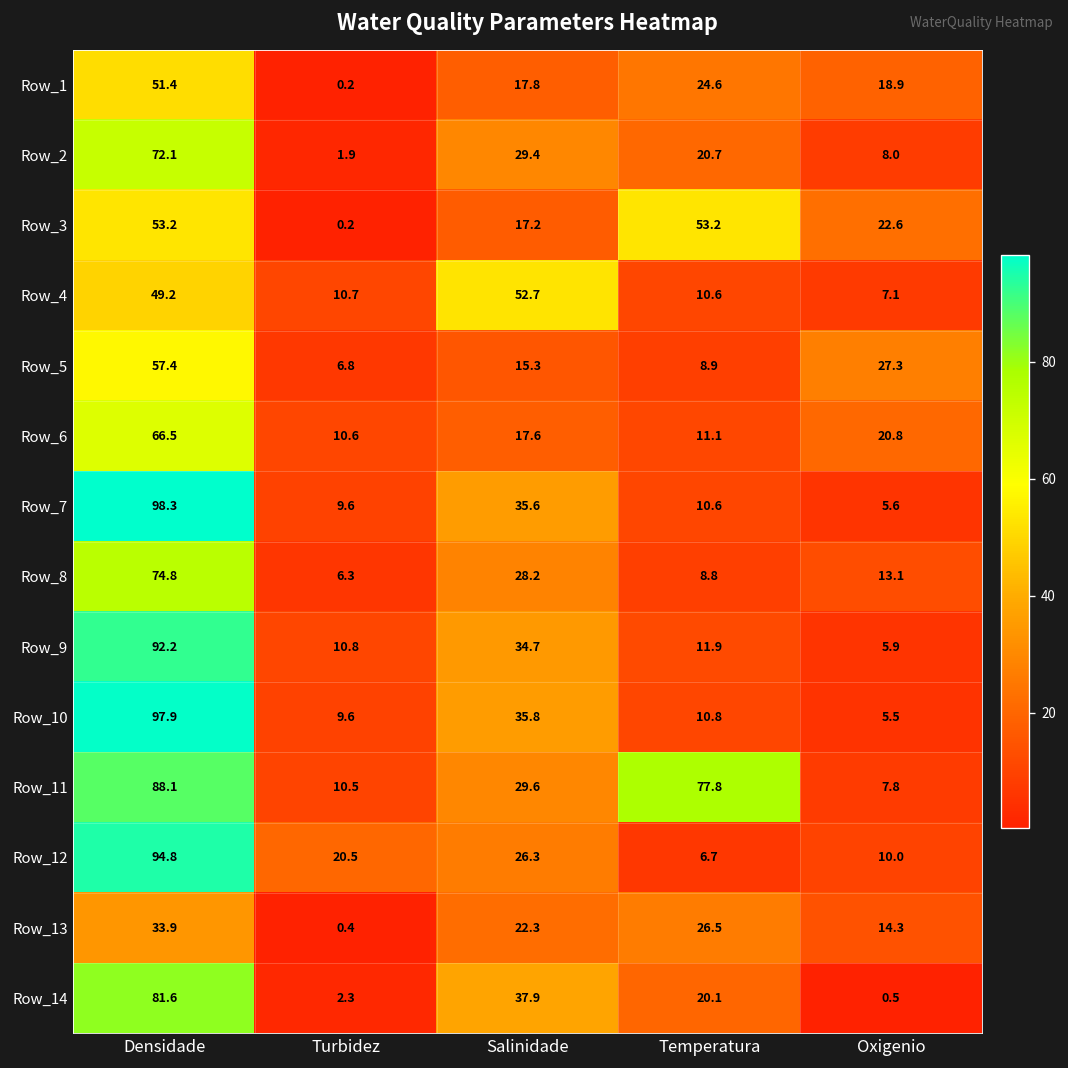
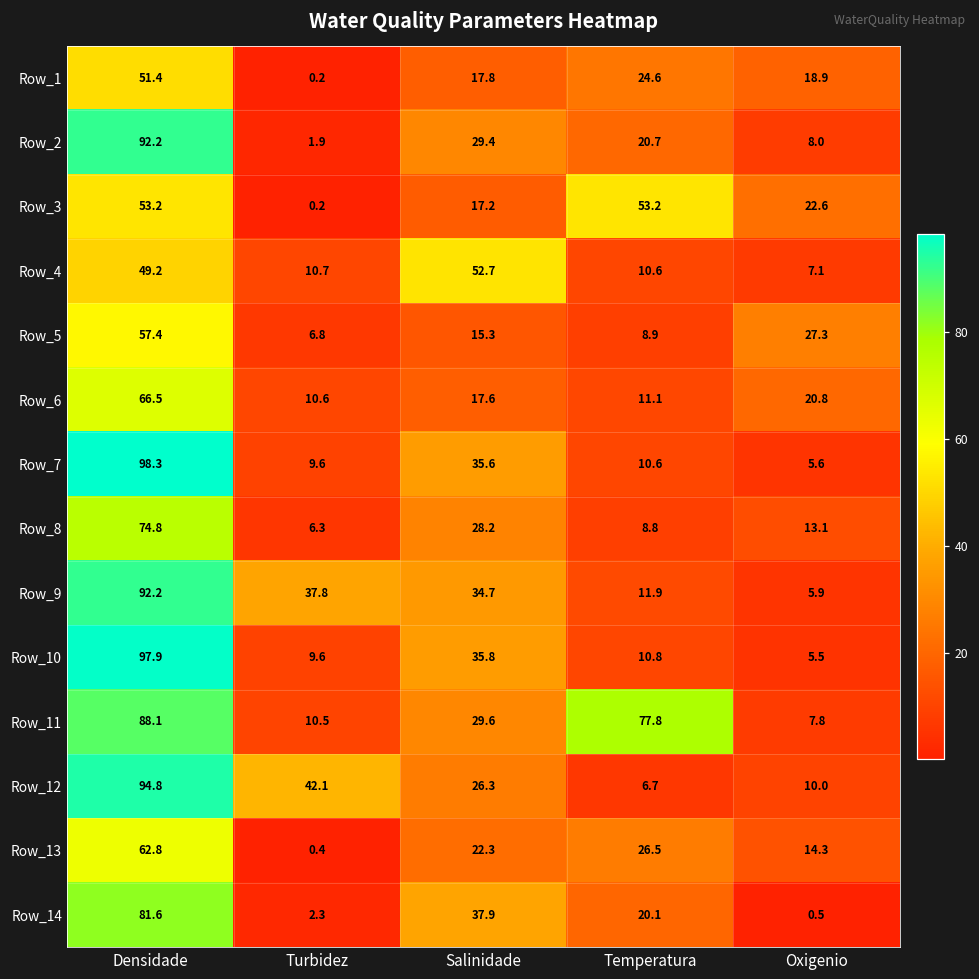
  {
    "Row_1": {
      "Densidade": 51.4,
      "Turbidez": 0.2,
      "Salinidade": 17.8,
      "Temperatura": 24.6,
      "Oxigenio": 18.9
    },
    "Row_2": {
-     "Densidade": 72.1,
+     "Densidade": 92.2,
      "Turbidez": 1.9,
      "Salinidade": 29.4,
      "Temperatura": 20.7,
      "Oxigenio": 8.0
    },
    "Row_3": {
      "Densidade": 53.2,
      "Turbidez": 0.2,
      "Salinidade": 17.2,
      "Temperatura": 53.2,
      "Oxigenio": 22.6
    },
    "Row_4": {
      "Densidade": 49.2,
      "Turbidez": 10.7,
      "Salinidade": 52.7,
      "Temperatura": 10.6,
      "Oxigenio": 7.1
    },
    "Row_5": {
      "Densidade": 57.4,
      "Turbidez": 6.8,
      "Salinidade": 15.3,
      "Temperatura": 8.9,
      "Oxigenio": 27.3
    },
    "Row_6": {
      "Densidade": 66.5,
      "Turbidez": 10.6,
      "Salinidade": 17.6,
      "Temperatura": 11.1,
      "Oxigenio": 20.8
    },
    "Row_7": {
      "Densidade": 98.3,
      "Turbidez": 9.6,
      "Salinidade": 35.6,
      "Temperatura": 10.6,
      "Oxigenio": 5.6
    },
    "Row_8": {
      "Densidade": 74.8,
      "Turbidez": 6.3,
      "Salinidade": 28.2,
      "Temperatura": 8.8,
      "Oxigenio": 13.1
    },
    "Row_9": {
      "Densidade": 92.2,
-     "Turbidez": 10.8,
+     "Turbidez": 37.8,
      "Salinidade": 34.7,
      "Temperatura": 11.9,
      "Oxigenio": 5.9
    },
    "Row_10": {
      "Densidade": 97.9,
      "Turbidez": 9.6,
      "Salinidade": 35.8,
      "Temperatura": 10.8,
      "Oxigenio": 5.5
    },
    "Row_11": {
      "Densidade": 88.1,
      "Turbidez": 10.5,
      "Salinidade": 29.6,
      "Temperatura": 77.8,
      "Oxigenio": 7.8
    },
    "Row_12": {
      "Densidade": 94.8,
-     "Turbidez": 20.5,
+     "Turbidez": 42.1,
      "Salinidade": 26.3,
      "Temperatura": 6.7,
      "Oxigenio": 10.0
    },
    "Row_13": {
-     "Densidade": 33.9,
+     "Densidade": 62.8,
      "Turbidez": 0.4,
      "Salinidade": 22.3,
      "Temperatura": 26.5,
      "Oxigenio": 14.3
    },
    "Row_14": {
      "Densidade": 81.6,
      "Turbidez": 2.3,
      "Salinidade": 37.9,
      "Temperatura": 20.1,
      "Oxigenio": 0.5
    }
  }
